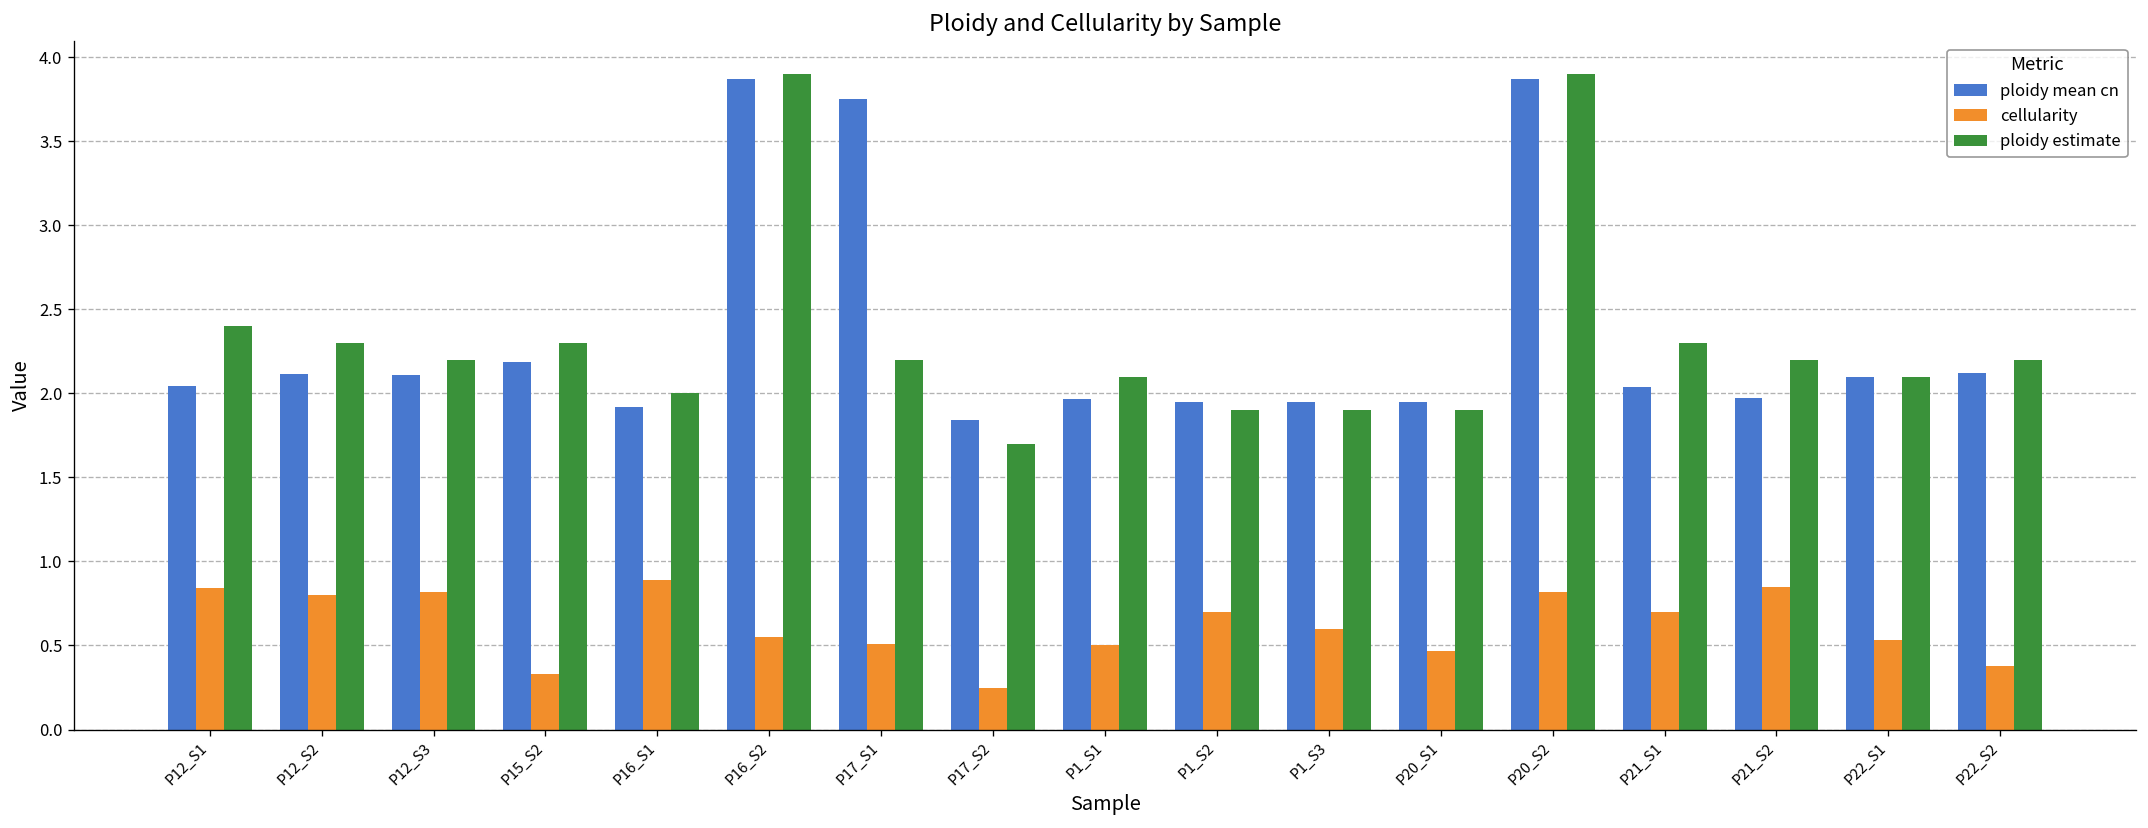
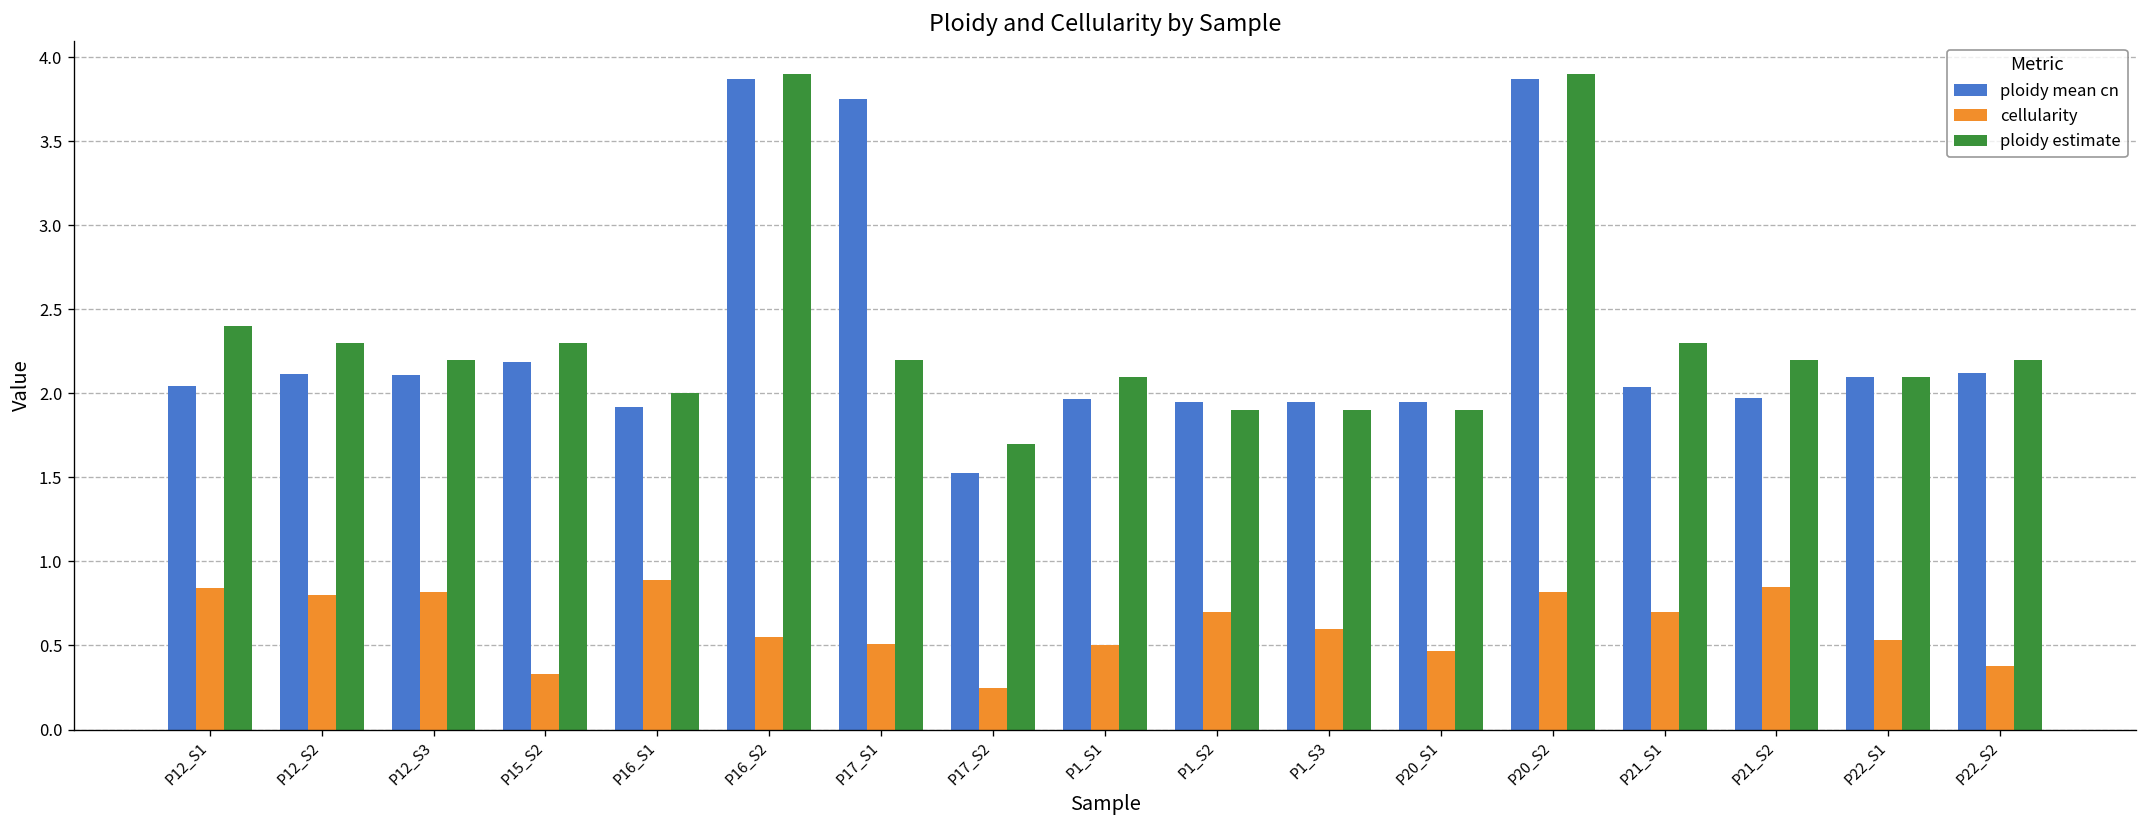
  {
    "ploidy mean cn": {
      "P12_S1": 2.05,
      "P12_S2": 2.11,
      "P12_S3": 2.11,
      "P15_S2": 2.19,
      "P16_S1": 1.92,
      "P16_S2": 3.87,
      "P17_S1": 3.75,
-     "P17_S2": 1.84,
+     "P17_S2": 1.53,
      "P1_S1": 1.96,
      "P1_S2": 1.95,
      "P1_S3": 1.95,
      "P20_S1": 1.95,
      "P20_S2": 3.87,
      "P21_S1": 2.04,
      "P21_S2": 1.97,
      "P22_S1": 2.10,
      "P22_S2": 2.12
    },
    "cellularity": {
      "P12_S1": 0.84,
      "P12_S2": 0.80,
      "P12_S3": 0.82,
      "P15_S2": 0.33,
      "P16_S1": 0.89,
      "P16_S2": 0.55,
      "P17_S1": 0.51,
      "P17_S2": 0.25,
      "P1_S1": 0.50,
      "P1_S2": 0.70,
      "P1_S3": 0.60,
      "P20_S1": 0.47,
      "P20_S2": 0.82,
      "P21_S1": 0.70,
      "P21_S2": 0.85,
      "P22_S1": 0.53,
      "P22_S2": 0.38
    },
    "ploidy estimate": {
      "P12_S1": 2.40,
      "P12_S2": 2.30,
      "P12_S3": 2.20,
      "P15_S2": 2.30,
      "P16_S1": 2.00,
      "P16_S2": 3.90,
      "P17_S1": 2.20,
      "P17_S2": 1.70,
      "P1_S1": 2.10,
      "P1_S2": 1.90,
      "P1_S3": 1.90,
      "P20_S1": 1.90,
      "P20_S2": 3.90,
      "P21_S1": 2.30,
      "P21_S2": 2.20,
      "P22_S1": 2.10,
      "P22_S2": 2.20
    }
  }
